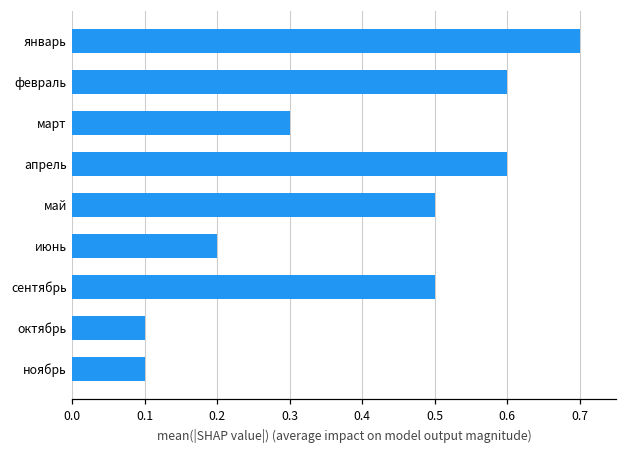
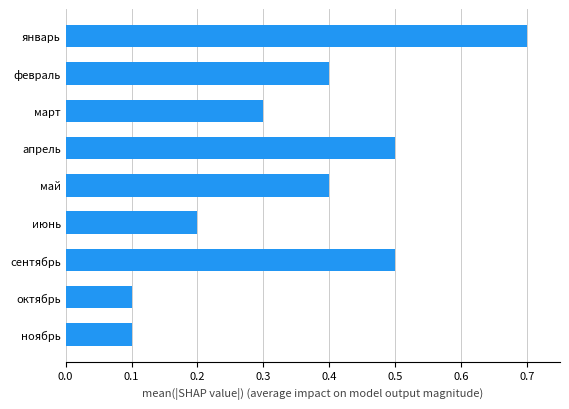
  {
    "январь": 0.70,
-   "февраль": 0.60,
+   "февраль": 0.40,
    "март": 0.30,
-   "апрель": 0.60,
-   "май": 0.50,
+   "апрель": 0.50,
+   "май": 0.40,
    "июнь": 0.20,
    "сентябрь": 0.50,
    "октябрь": 0.10,
    "ноябрь": 0.10
  }
